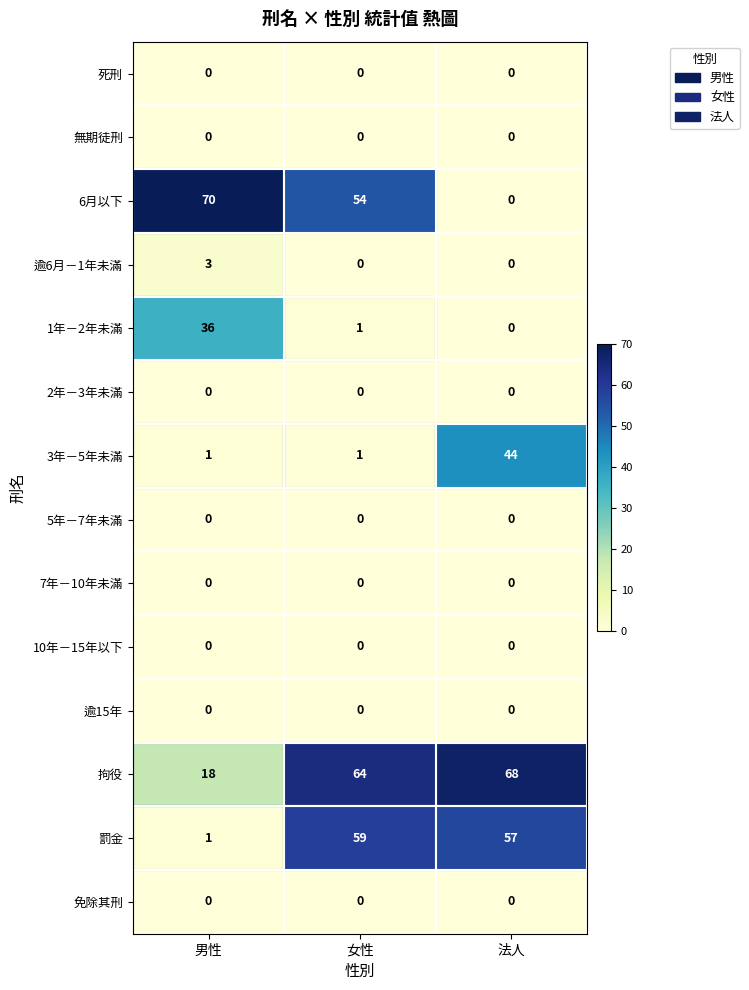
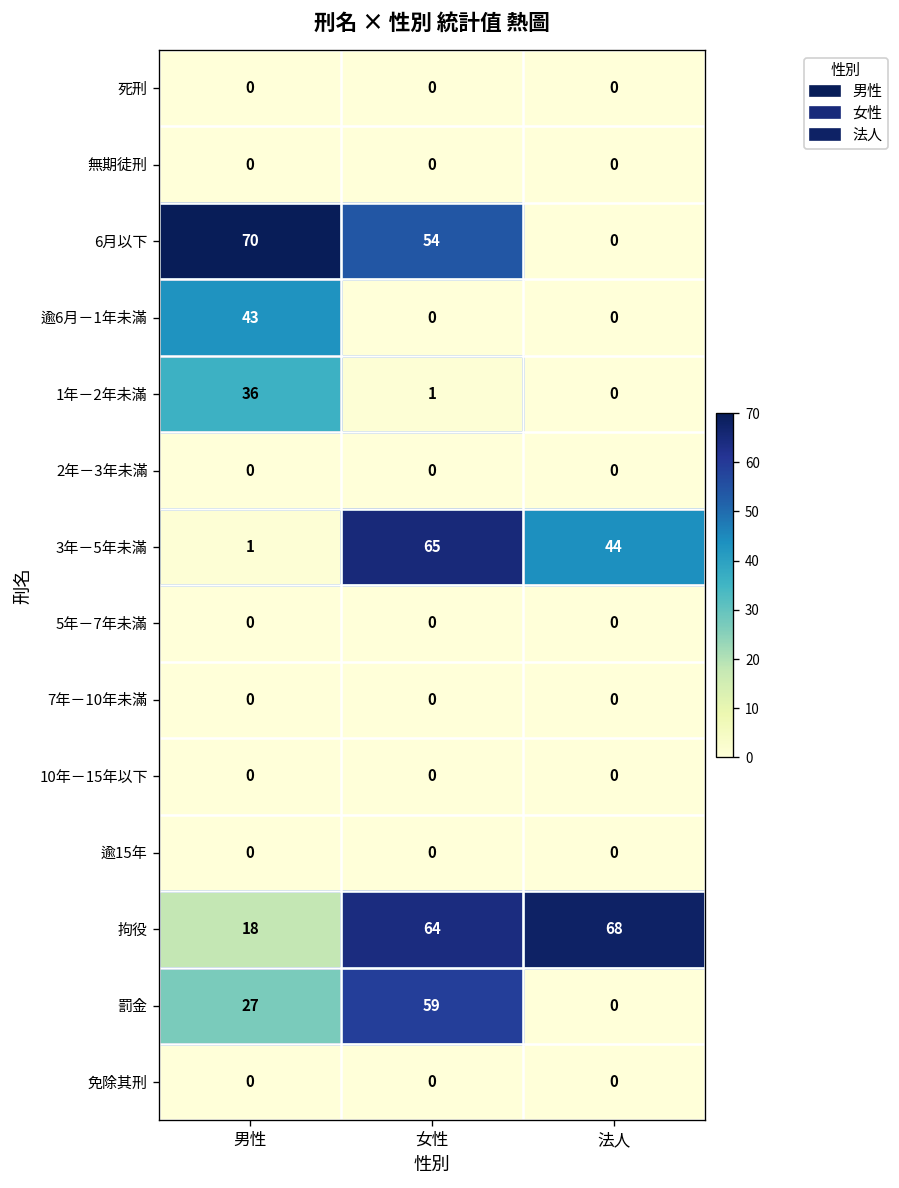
  {
    "死刑": {
      "男性": 0,
      "女性": 0,
      "法人": 0
    },
    "無期徒刑": {
      "男性": 0,
      "女性": 0,
      "法人": 0
    },
    "6月以下": {
      "男性": 70,
      "女性": 54,
      "法人": 0
    },
    "逾6月－1年未滿": {
-     "男性": 3,
+     "男性": 43,
      "女性": 0,
      "法人": 0
    },
    "1年－2年未滿": {
      "男性": 36,
      "女性": 1,
      "法人": 0
    },
    "2年－3年未滿": {
      "男性": 0,
      "女性": 0,
      "法人": 0
    },
    "3年－5年未滿": {
      "男性": 1,
-     "女性": 1,
+     "女性": 65,
      "法人": 44
    },
    "5年－7年未滿": {
      "男性": 0,
      "女性": 0,
      "法人": 0
    },
    "7年－10年未滿": {
      "男性": 0,
      "女性": 0,
      "法人": 0
    },
    "10年－15年以下": {
      "男性": 0,
      "女性": 0,
      "法人": 0
    },
    "逾15年": {
      "男性": 0,
      "女性": 0,
      "法人": 0
    },
    "拘役": {
      "男性": 18,
      "女性": 64,
      "法人": 68
    },
    "罰金": {
-     "男性": 1,
+     "男性": 27,
      "女性": 59,
-     "法人": 57
+     "法人": 0
    },
    "免除其刑": {
      "男性": 0,
      "女性": 0,
      "法人": 0
    }
  }
